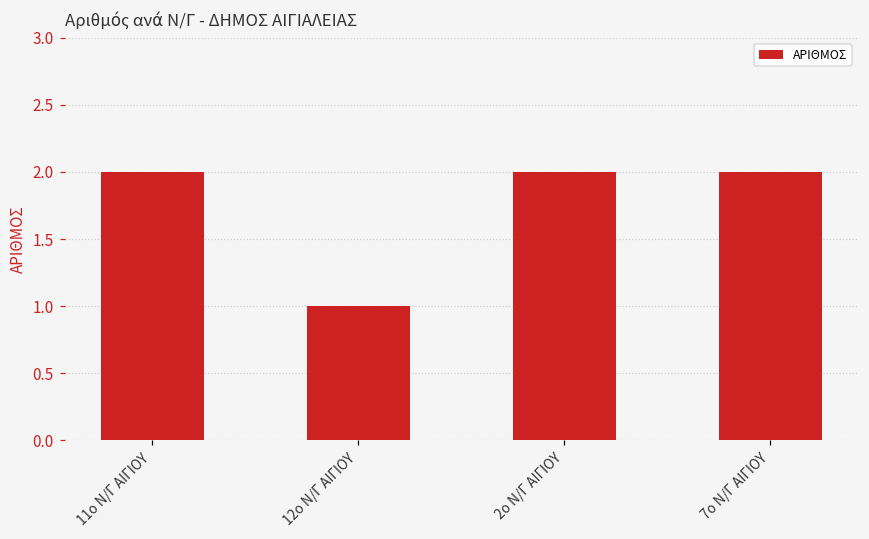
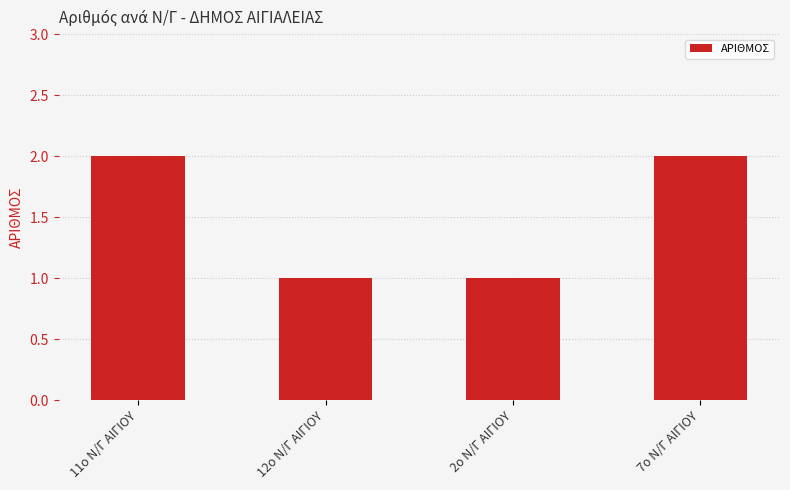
  {
    "11o Ν/Γ ΑΙΓΙΟΥ": 2,
    "12o Ν/Γ ΑΙΓΙΟΥ": 1,
-   "2ο Ν/Γ ΑΙΓΙΟΥ": 2,
+   "2ο Ν/Γ ΑΙΓΙΟΥ": 1,
    "7ο Ν/Γ ΑΙΓΙΟΥ": 2
  }
